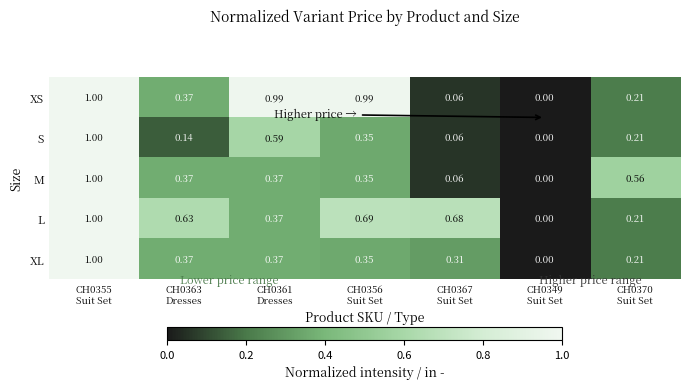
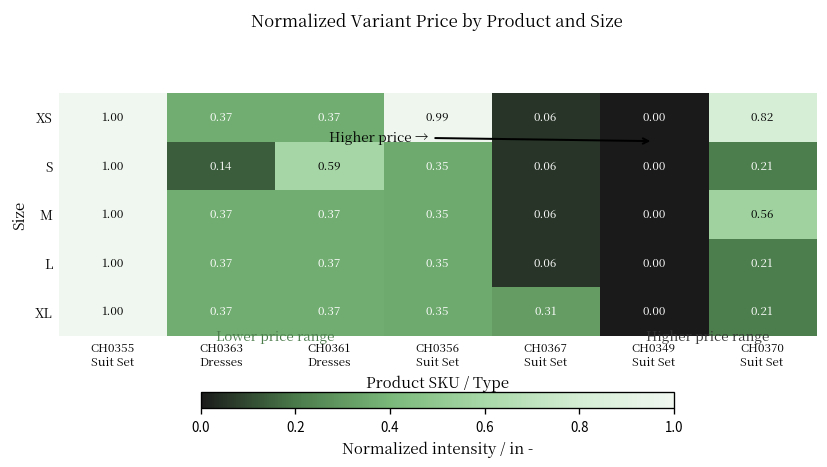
  {
    "XS": {
      "CH0355 Suit Set": 1.00,
      "CH0363 Dresses": 0.37,
-     "CH0361 Dresses": 0.99,
+     "CH0361 Dresses": 0.37,
      "CH0367 Suit Set": 0.06,
      "CH0349 Suit Set": 0.00,
-     "CH0370 Suit Set": 0.21
+     "CH0370 Suit Set": 0.82
    },
    "S": {
      "CH0355 Suit Set": 1.00,
      "CH0363 Dresses": 0.14,
      "CH0361 Dresses": 0.59,
      "CH0356 Suit Set": 0.35,
      "CH0367 Suit Set": 0.06,
      "CH0349 Suit Set": 0.00,
      "CH0370 Suit Set": 0.21
    },
    "M": {
      "CH0355 Suit Set": 1.00,
      "CH0363 Dresses": 0.37,
      "CH0361 Dresses": 0.37,
      "CH0356 Suit Set": 0.35,
      "CH0367 Suit Set": 0.06,
      "CH0349 Suit Set": 0.00,
      "CH0370 Suit Set": 0.56
    },
    "L": {
      "CH0355 Suit Set": 1.00,
-     "CH0363 Dresses": 0.63,
+     "CH0363 Dresses": 0.37,
      "CH0361 Dresses": 0.37,
-     "CH0356 Suit Set": 0.69,
-     "CH0367 Suit Set": 0.68,
+     "CH0356 Suit Set": 0.35,
+     "CH0367 Suit Set": 0.06,
      "CH0349 Suit Set": 0.00,
      "CH0370 Suit Set": 0.21
    },
    "XL": {
      "CH0355 Suit Set": 1.00,
      "CH0363 Dresses": 0.37,
      "CH0361 Dresses": 0.37,
      "CH0356 Suit Set": 0.35,
      "CH0367 Suit Set": 0.31,
      "CH0349 Suit Set": 0.00,
      "CH0370 Suit Set": 0.21
    }
  }
